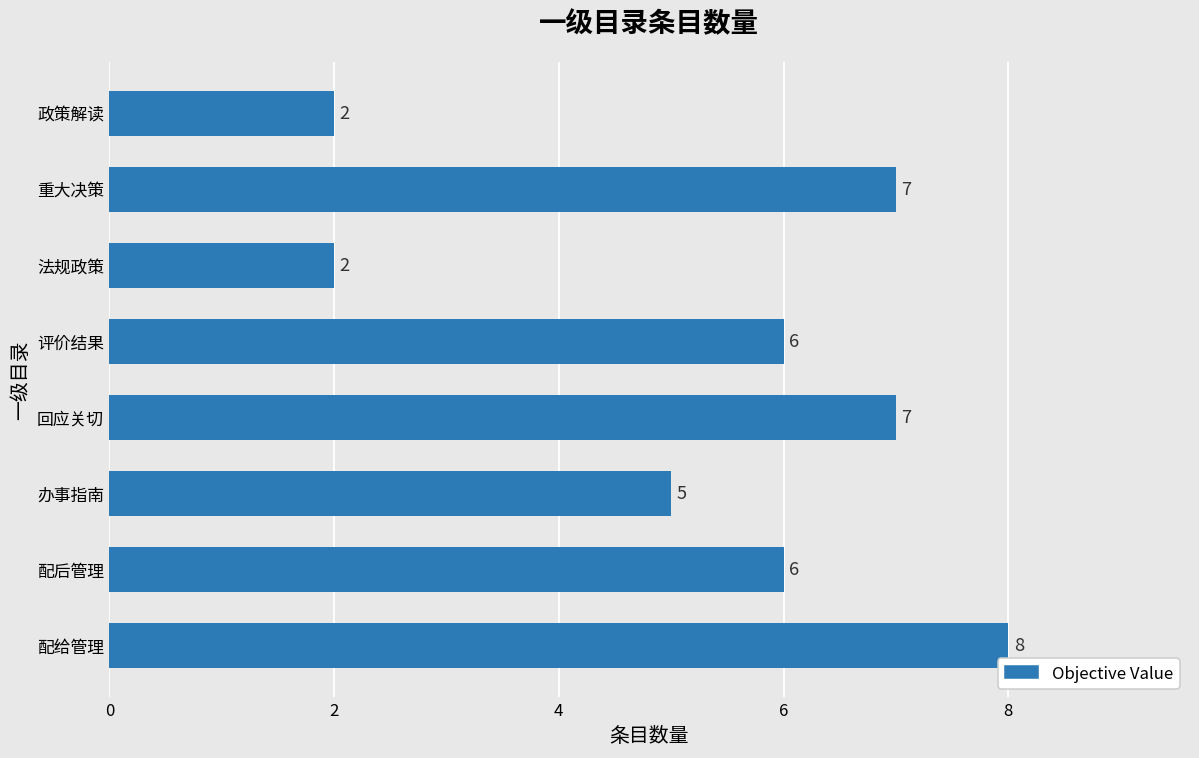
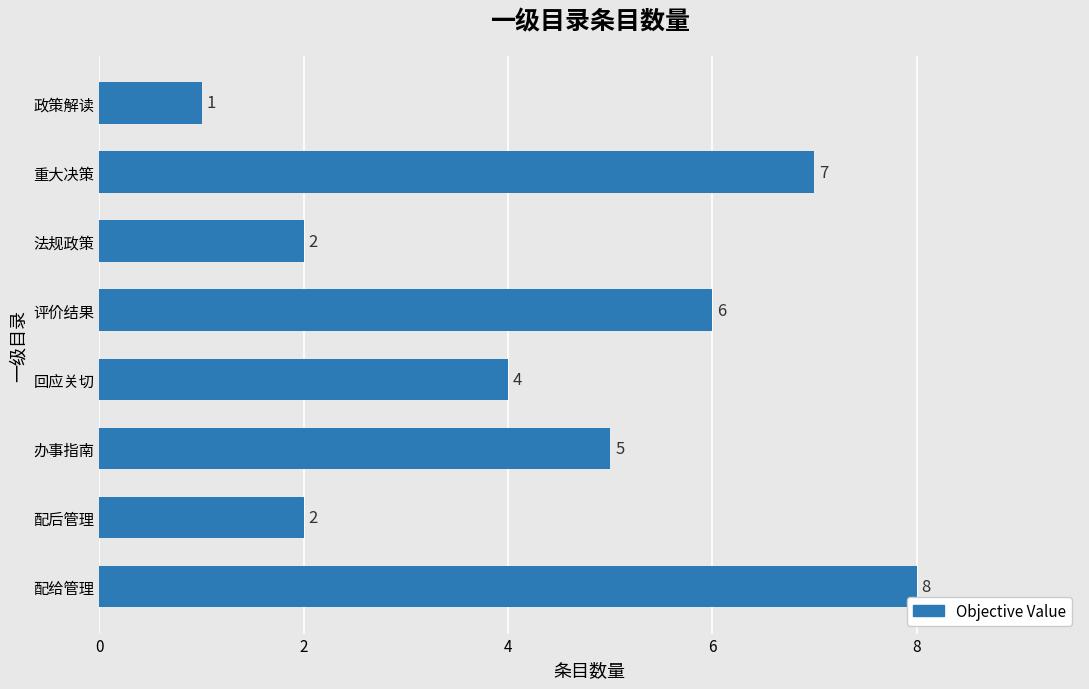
  {
-   "政策解读": 2,
+   "政策解读": 1,
    "重大决策": 7,
    "法规政策": 2,
    "评价结果": 6,
-   "回应关切": 7,
+   "回应关切": 4,
    "办事指南": 5,
-   "配后管理": 6,
+   "配后管理": 2,
    "配给管理": 8
  }
